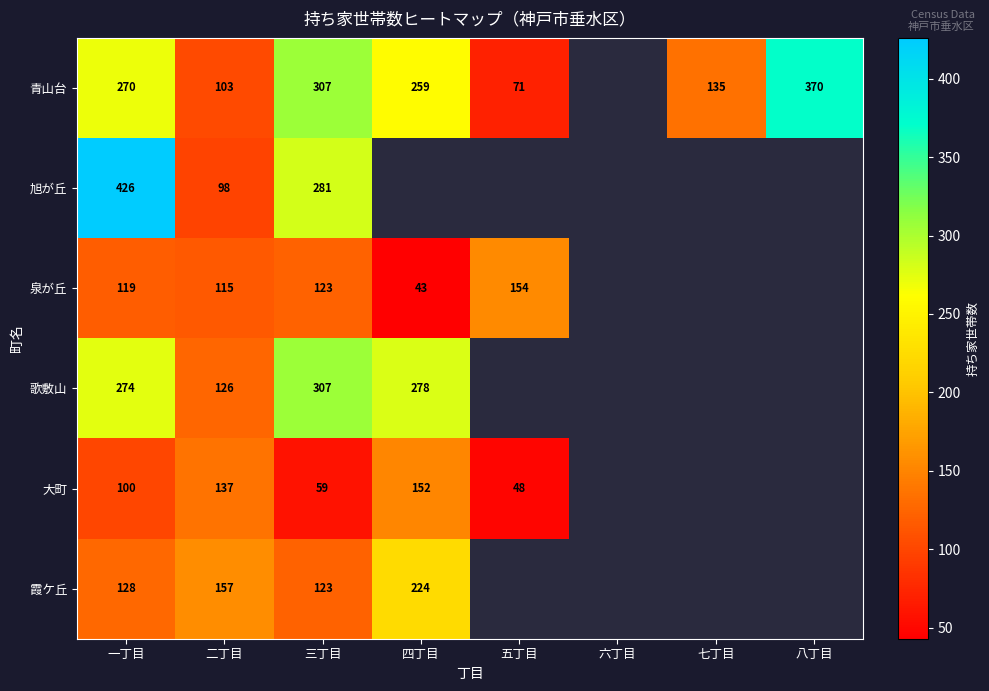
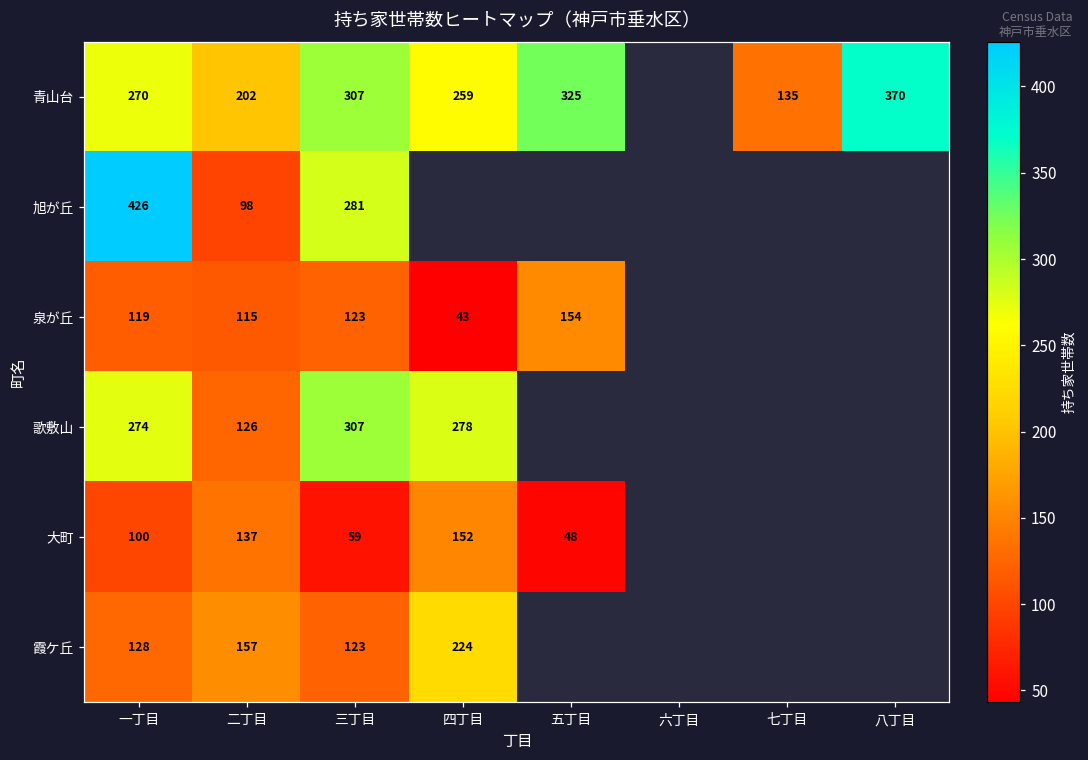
  {
    "青山台": {
      "一丁目": 270,
-     "二丁目": 103,
+     "二丁目": 202,
      "三丁目": 307,
      "四丁目": 259,
-     "五丁目": 71,
+     "五丁目": 325,
      "七丁目": 135,
      "八丁目": 370
    },
    "旭が丘": {
      "一丁目": 426,
      "二丁目": 98,
      "三丁目": 281
    },
    "泉が丘": {
      "一丁目": 119,
      "二丁目": 115,
      "三丁目": 123,
      "四丁目": 43,
      "五丁目": 154
    },
    "歌敷山": {
      "一丁目": 274,
      "二丁目": 126,
      "三丁目": 307,
      "四丁目": 278
    },
    "大町": {
      "一丁目": 100,
      "二丁目": 137,
      "三丁目": 59,
      "四丁目": 152,
      "五丁目": 48
    },
    "霞ケ丘": {
      "一丁目": 128,
      "二丁目": 157,
      "三丁目": 123,
      "四丁目": 224
    }
  }
